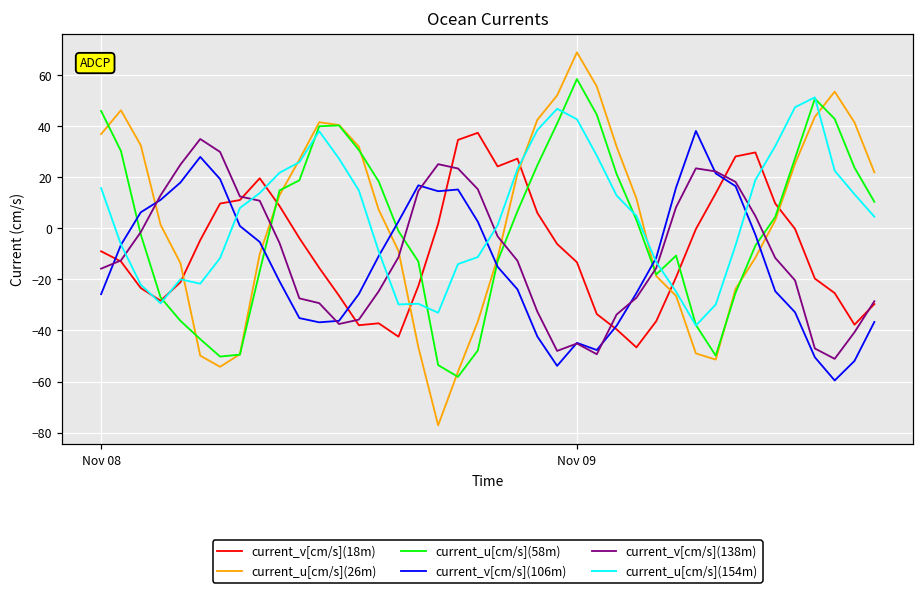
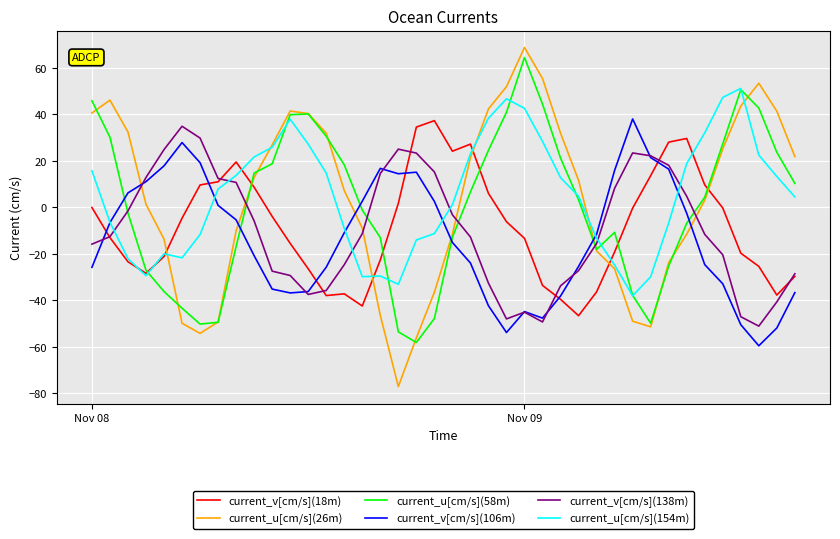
  {
    "current_v[cm/s](18m)": {
-     "Nov 08": -9,
+     "Nov 08": 0,
      "Nov 09": -13
    },
    "current_u[cm/s](26m)": {
-     "Nov 08": 37,
+     "Nov 08": 41,
      "Nov 09": 69
    },
    "current_u[cm/s](58m)": {
      "Nov 08": 46,
-     "Nov 09": 58
+     "Nov 09": 64
    },
    "current_v[cm/s](106m)": {
      "Nov 08": -26
    },
    "current_v[cm/s](138m)": {
      "Nov 08": -16
    },
    "current_u[cm/s](154m)": {
      "Nov 08": 16,
      "Nov 09": 43
    }
  }
